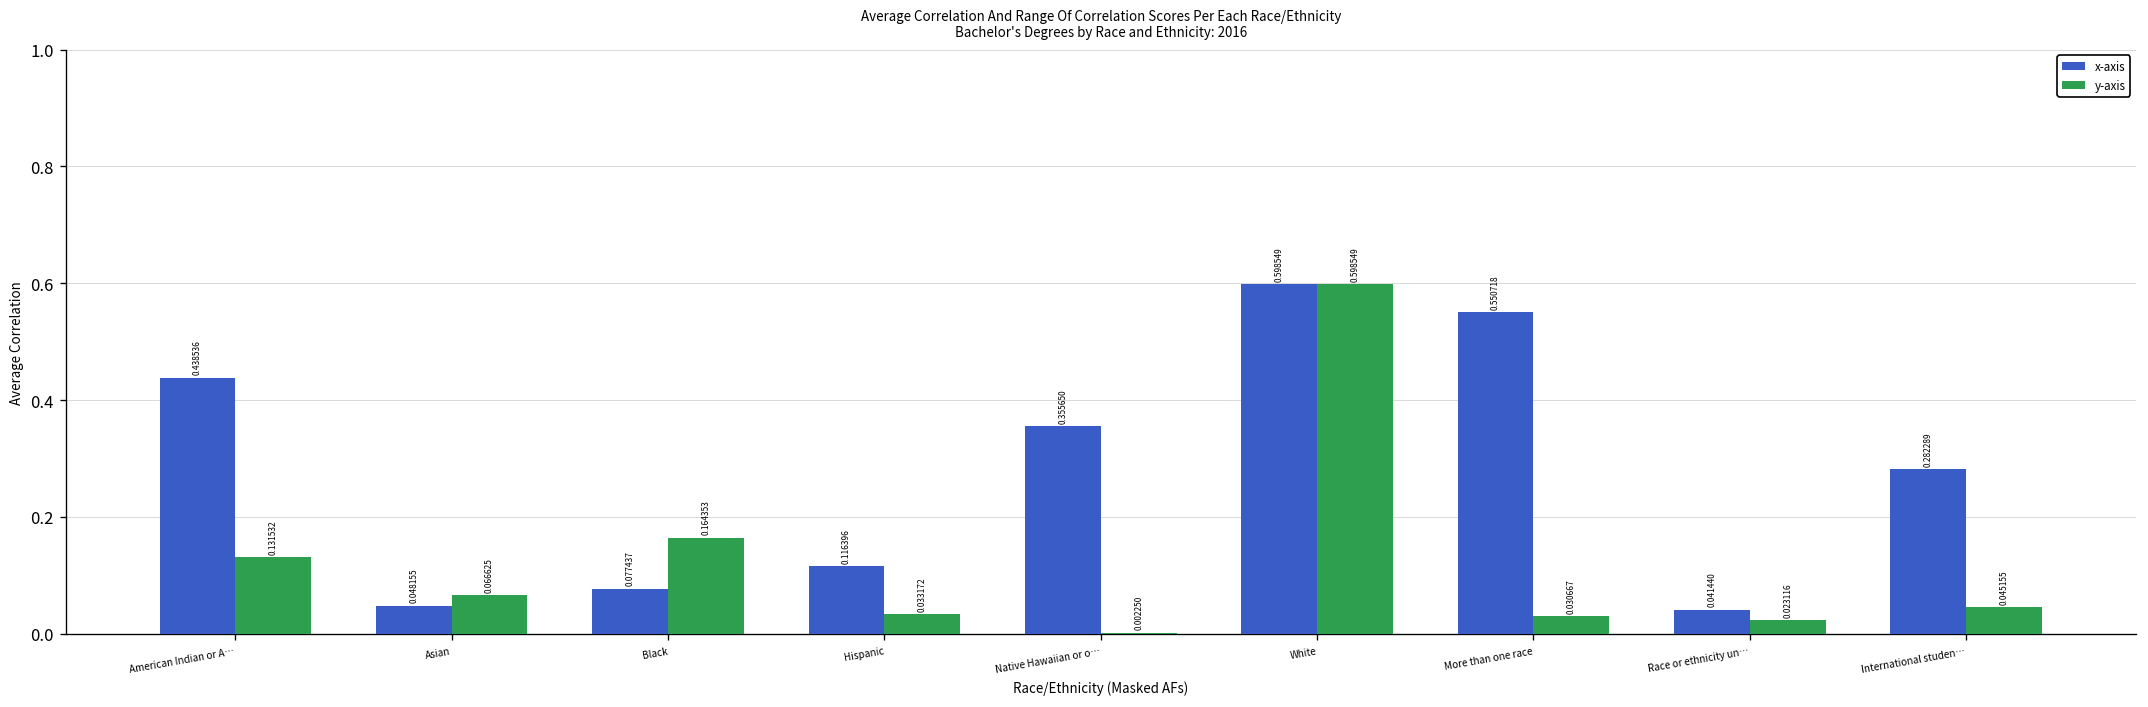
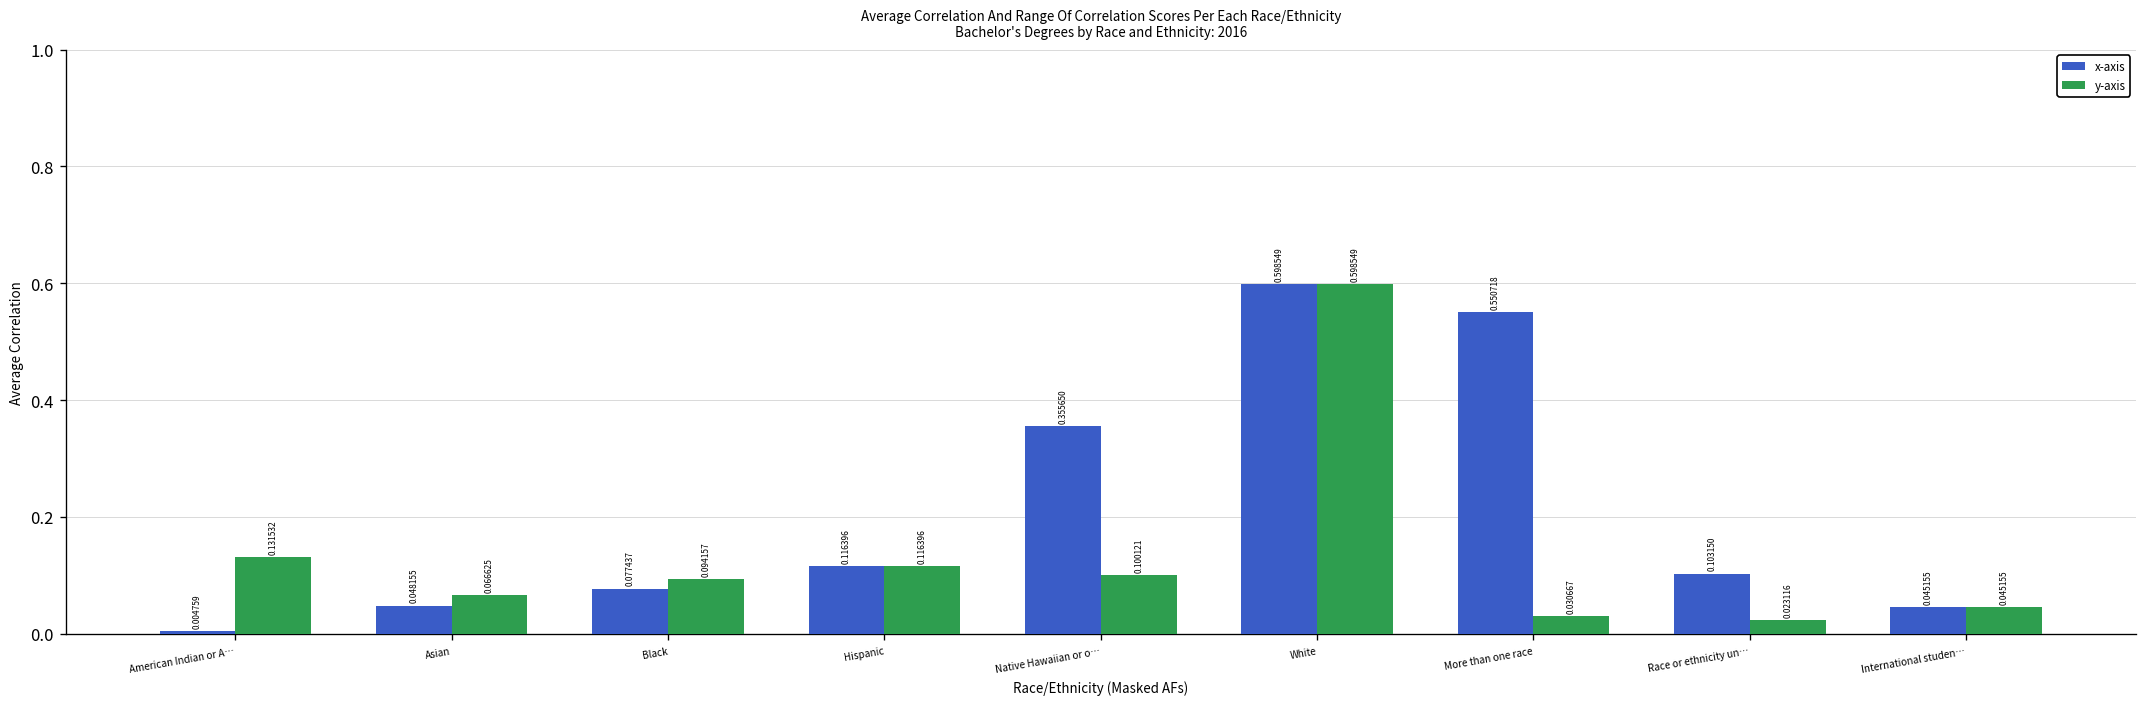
  {
    "x-axis": {
-     "American Indian or A…": 0.438536,
+     "American Indian or A…": 0.004759,
      "Asian": 0.048155,
      "Black": 0.077437,
      "Hispanic": 0.116396,
      "Native Hawaiian or o…": 0.355650,
      "White": 0.598549,
      "More than one race": 0.550718,
-     "Race or ethnicity un…": 0.041440,
-     "International studen…": 0.282289
+     "Race or ethnicity un…": 0.103150,
+     "International studen…": 0.045155
    },
    "y-axis": {
      "American Indian or A…": 0.131532,
      "Asian": 0.066625,
-     "Black": 0.164353,
-     "Hispanic": 0.033172,
-     "Native Hawaiian or o…": 0.002250,
+     "Black": 0.094157,
+     "Hispanic": 0.116396,
+     "Native Hawaiian or o…": 0.100121,
      "White": 0.598549,
      "More than one race": 0.030667,
      "Race or ethnicity un…": 0.023116,
      "International studen…": 0.045155
    }
  }
